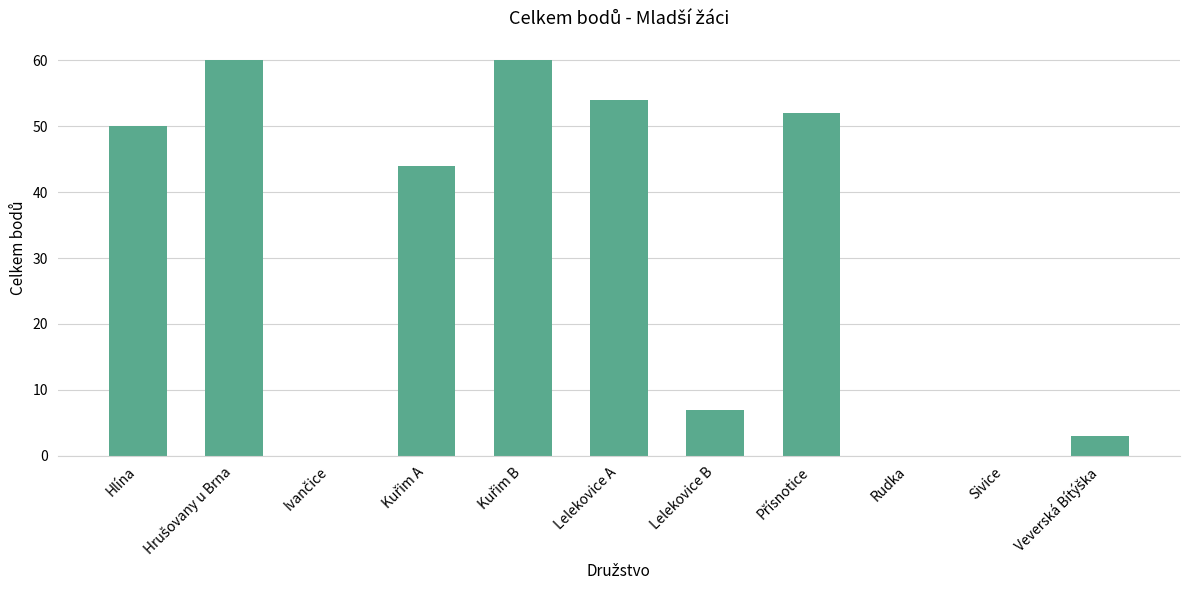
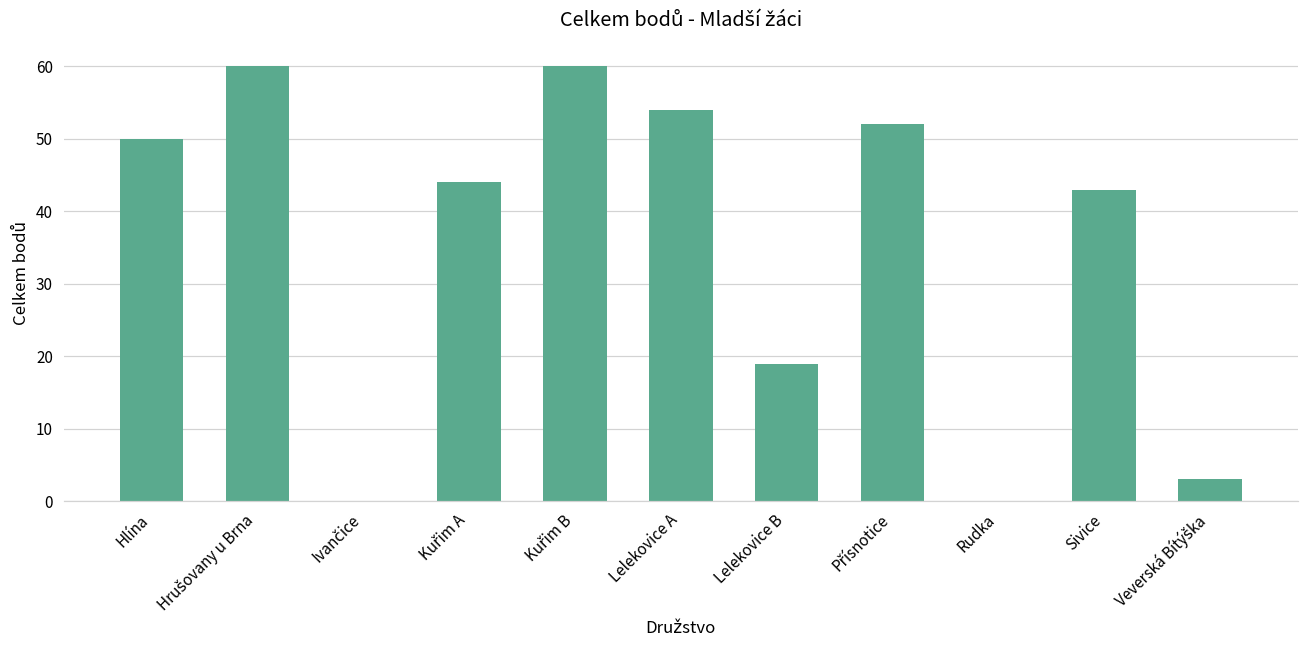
  {
    "Hlína": 50,
    "Hrušovany u Brna": 60,
    "Ivančice": 0,
    "Kuřim A": 44,
    "Kuřim B": 60,
    "Lelekovice A": 54,
-   "Lelekovice B": 7,
+   "Lelekovice B": 19,
    "Přísnotice": 52,
    "Rudka": 0,
-   "Sivice": 0,
+   "Sivice": 43,
    "Veverská Bítýška": 3
  }
